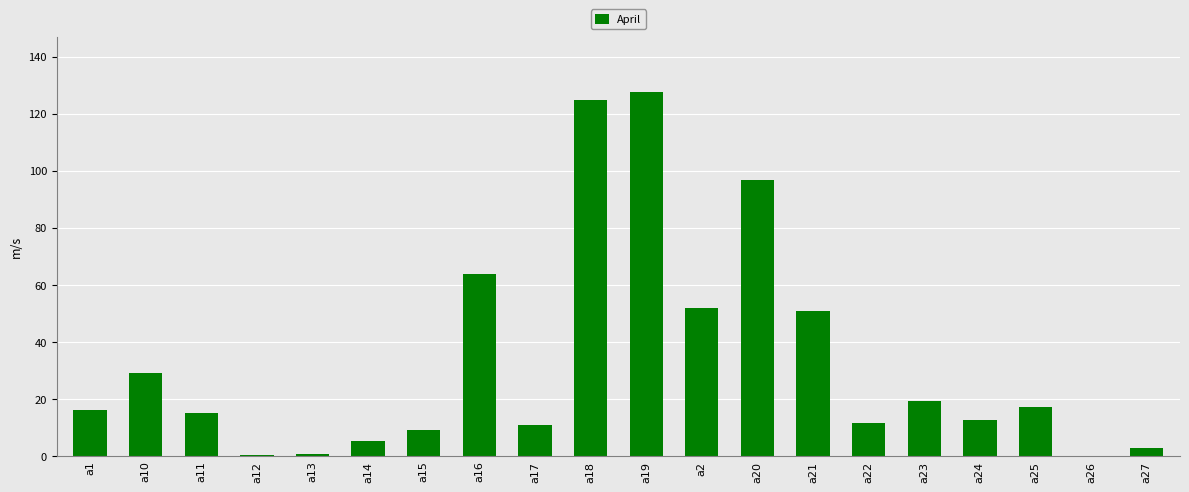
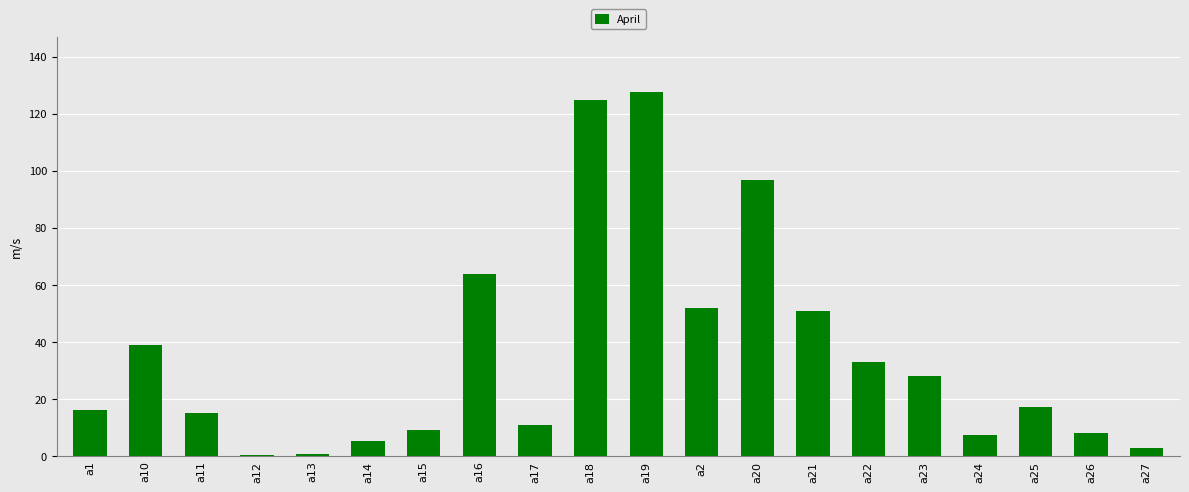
  {
    "a1": 16,
-   "a10": 29,
+   "a10": 39,
    "a11": 15,
    "a14": 5,
    "a15": 9,
    "a16": 64,
    "a17": 11,
    "a18": 125,
    "a19": 128,
    "a2": 52,
    "a20": 97,
    "a21": 51,
-   "a22": 12,
-   "a23": 19,
-   "a24": 13,
+   "a22": 33,
+   "a23": 28,
+   "a24": 8,
    "a25": 17,
-   "a26": 0,
+   "a26": 8,
    "a27": 3
  }
